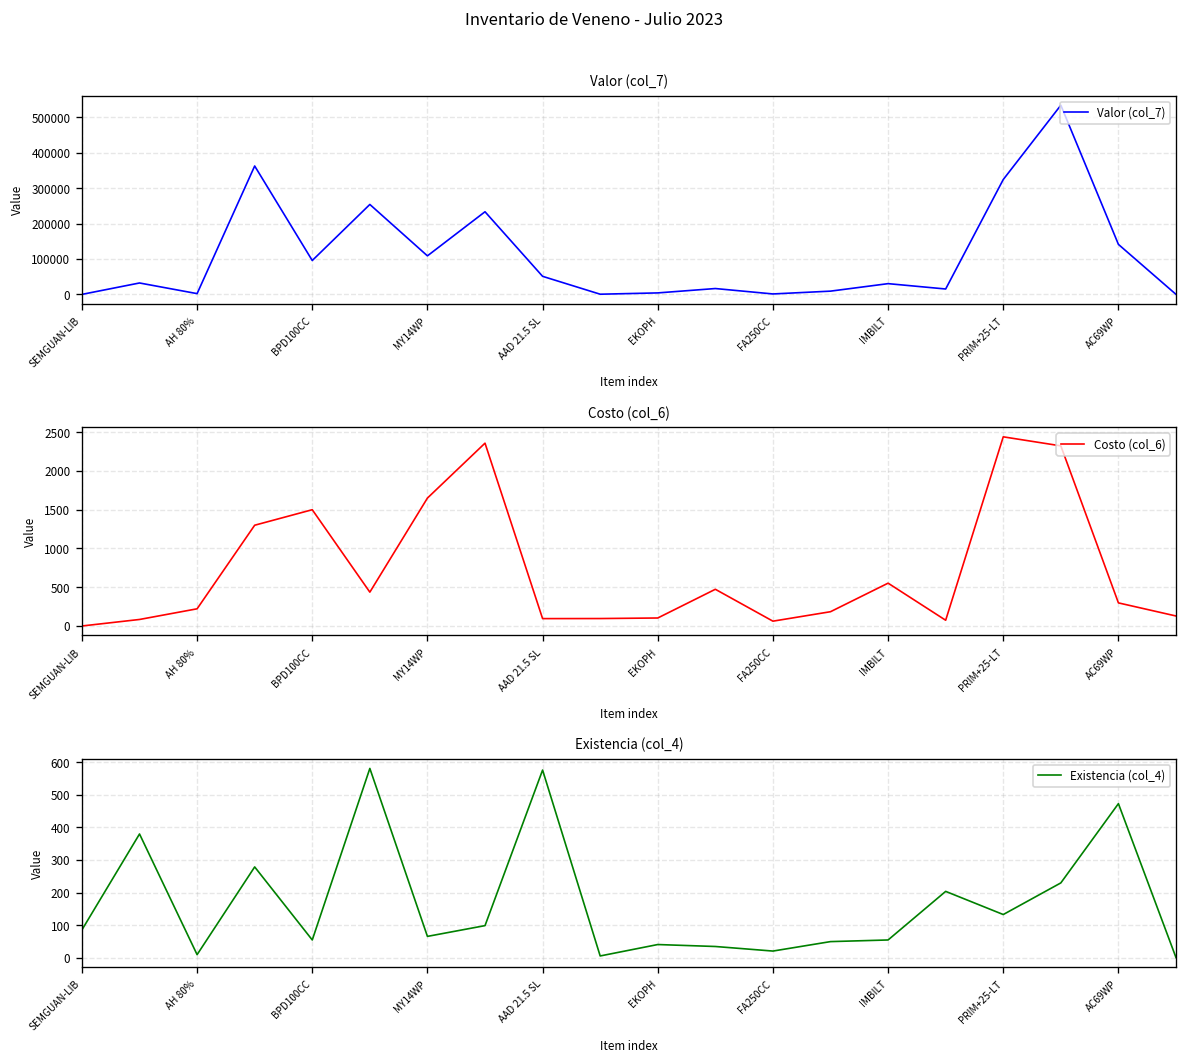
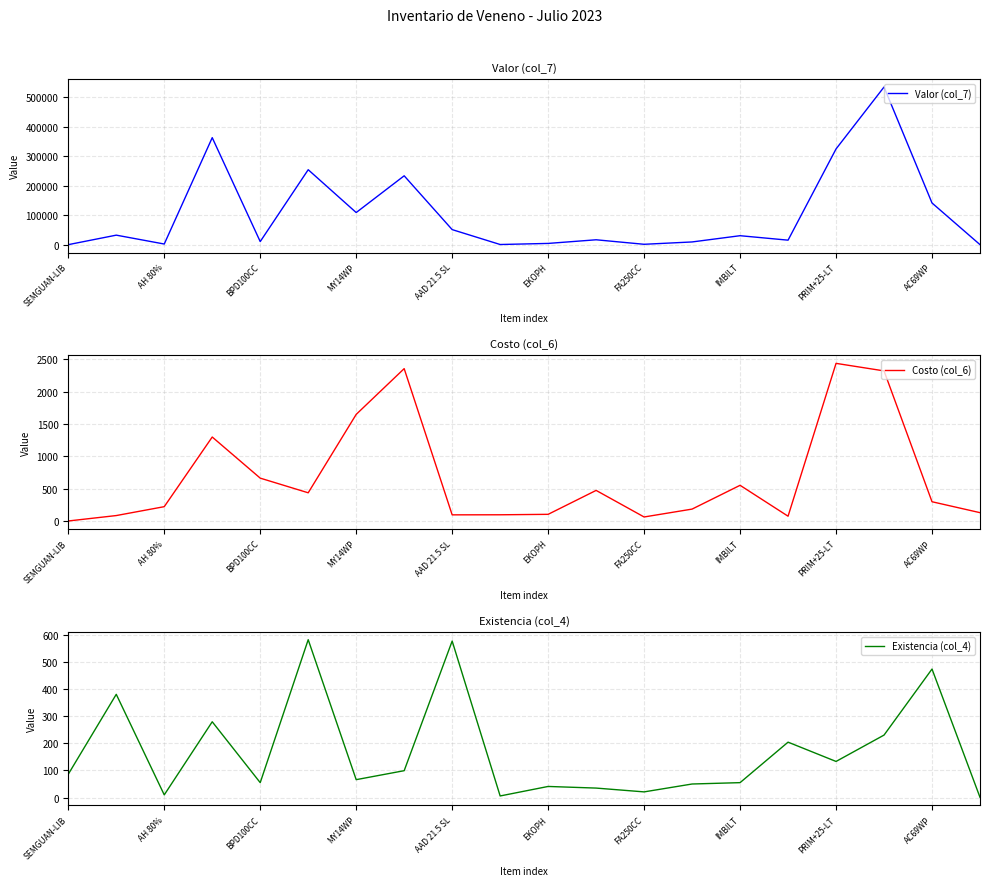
  {
    "Valor (col_7)": {
      "SEMGUAN-LIB": 0,
      "AH 80%": 0,
-     "BPD100CC": 100000,
+     "BPD100CC": 10000,
      "MY14WP": 110000,
      "AAD 21.5 SL": 50000,
      "EKOPH": 0,
      "FA250CC": 0,
      "IMBILT": 30000,
      "PRIM+25-LT": 320000,
      "AC69WP": 140000
    },
    "Costo (col_6)": {
      "SEMGUAN-LIB": 0,
      "AH 80%": 200,
-     "BPD100CC": 1500,
+     "BPD100CC": 700,
      "MY14WP": 1700,
      "AAD 21.5 SL": 100,
      "EKOPH": 100,
      "FA250CC": 100,
      "IMBILT": 600,
      "PRIM+25-LT": 2400,
      "AC69WP": 300
    },
    "Existencia (col_4)": {
      "SEMGUAN-LIB": 90,
      "AH 80%": 10,
      "BPD100CC": 60,
      "MY14WP": 70,
      "AAD 21.5 SL": 580,
      "EKOPH": 40,
      "FA250CC": 20,
      "IMBILT": 60,
      "PRIM+25-LT": 130,
      "AC69WP": 470
    }
  }
